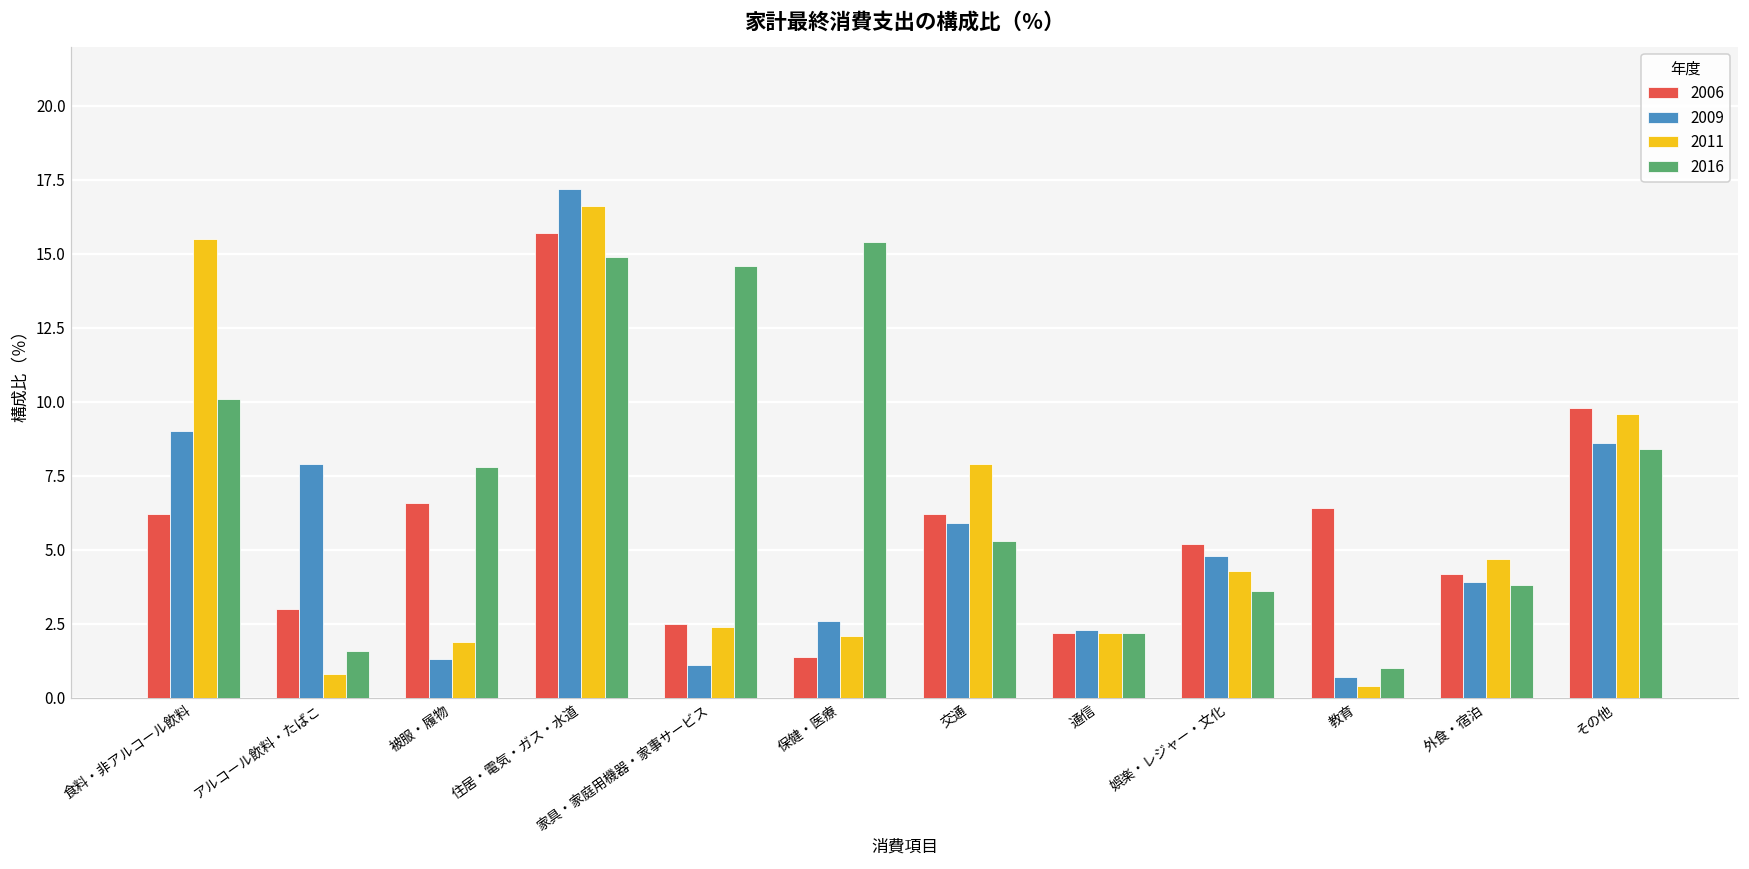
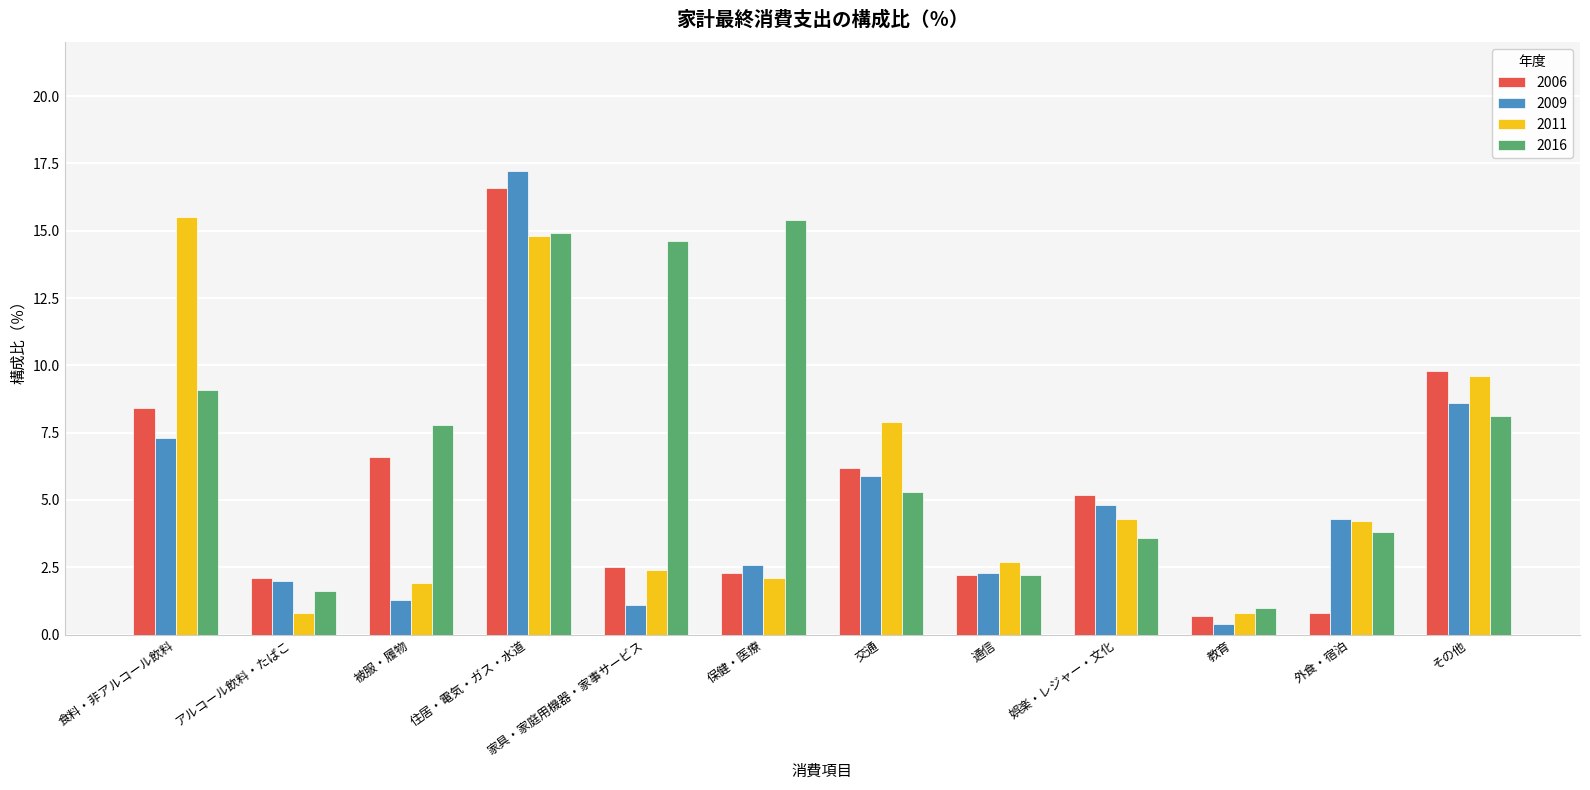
  {
    "2006": {
-     "食料・非アルコール飲料": 6.2,
-     "アルコール飲料・たばこ": 3.0,
+     "食料・非アルコール飲料": 8.4,
+     "アルコール飲料・たばこ": 2.1,
      "被服・履物": 6.6,
-     "住居・電気・ガス・水道": 15.7,
+     "住居・電気・ガス・水道": 16.6,
      "家具・家庭用機器・家事サービス": 2.5,
-     "保健・医療": 1.4,
+     "保健・医療": 2.3,
      "交通": 6.2,
      "通信": 2.2,
      "娯楽・レジャー・文化": 5.2,
-     "教育": 6.4,
-     "外食・宿泊": 4.2,
+     "教育": 0.7,
+     "外食・宿泊": 0.8,
      "その他": 9.8
    },
    "2009": {
-     "食料・非アルコール飲料": 9.0,
-     "アルコール飲料・たばこ": 7.9,
+     "食料・非アルコール飲料": 7.3,
+     "アルコール飲料・たばこ": 2.0,
      "被服・履物": 1.3,
      "住居・電気・ガス・水道": 17.2,
      "家具・家庭用機器・家事サービス": 1.1,
      "保健・医療": 2.6,
      "交通": 5.9,
      "通信": 2.3,
      "娯楽・レジャー・文化": 4.8,
-     "教育": 0.7,
-     "外食・宿泊": 3.9,
+     "教育": 0.4,
+     "外食・宿泊": 4.3,
      "その他": 8.6
    },
    "2011": {
      "食料・非アルコール飲料": 15.5,
      "アルコール飲料・たばこ": 0.8,
      "被服・履物": 1.9,
-     "住居・電気・ガス・水道": 16.6,
+     "住居・電気・ガス・水道": 14.8,
      "家具・家庭用機器・家事サービス": 2.4,
      "保健・医療": 2.1,
      "交通": 7.9,
-     "通信": 2.2,
+     "通信": 2.7,
      "娯楽・レジャー・文化": 4.3,
-     "教育": 0.4,
-     "外食・宿泊": 4.7,
+     "教育": 0.8,
+     "外食・宿泊": 4.2,
      "その他": 9.6
    },
    "2016": {
-     "食料・非アルコール飲料": 10.1,
+     "食料・非アルコール飲料": 9.1,
      "アルコール飲料・たばこ": 1.6,
      "被服・履物": 7.8,
      "住居・電気・ガス・水道": 14.9,
      "家具・家庭用機器・家事サービス": 14.6,
      "保健・医療": 15.4,
      "交通": 5.3,
      "通信": 2.2,
      "娯楽・レジャー・文化": 3.6,
      "教育": 1.0,
      "外食・宿泊": 3.8,
-     "その他": 8.4
+     "その他": 8.1
    }
  }
